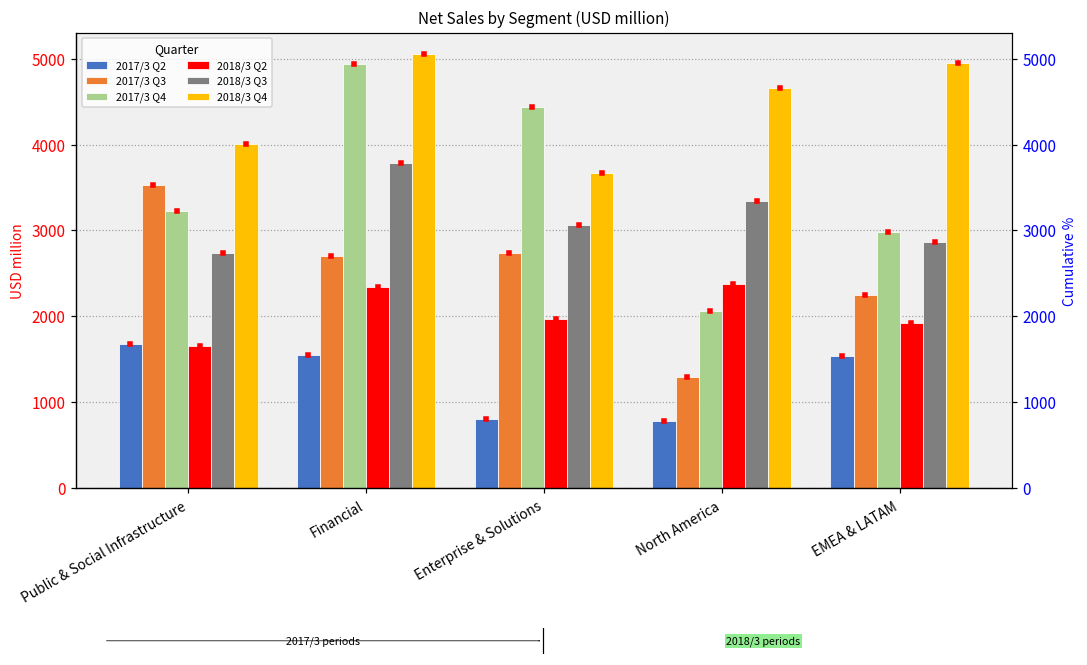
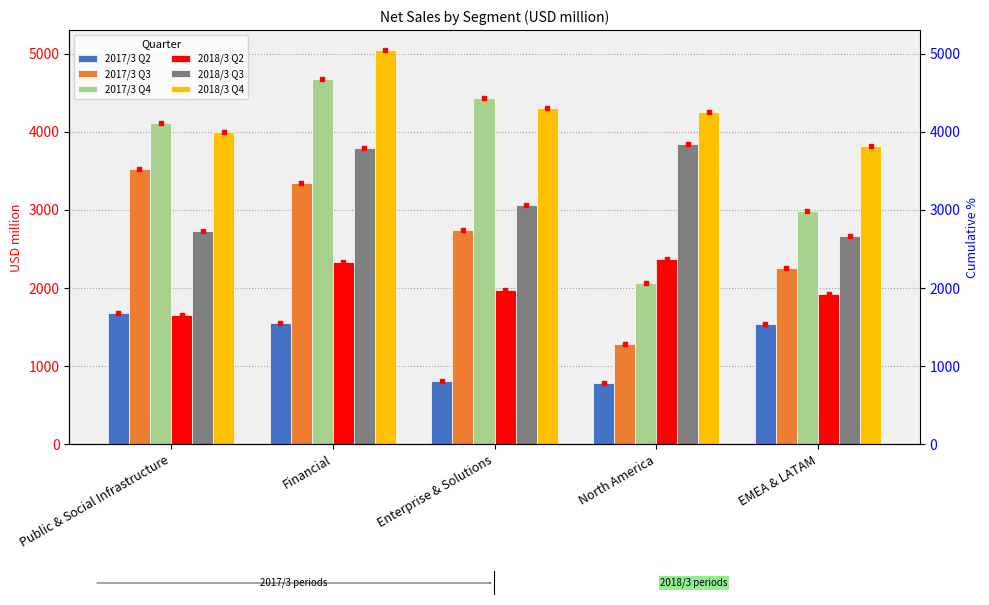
  {
    "2017/3 Q2": {
      "Public & Social Infrastructure": 1700,
      "Financial": 1500,
      "Enterprise & Solutions": 800,
      "North America": 800,
      "EMEA & LATAM": 1500
    },
    "2017/3 Q3": {
      "Public & Social Infrastructure": 3500,
-     "Financial": 2700,
+     "Financial": 3300,
      "Enterprise & Solutions": 2700,
      "North America": 1300,
      "EMEA & LATAM": 2300
    },
    "2017/3 Q4": {
-     "Public & Social Infrastructure": 3200,
-     "Financial": 4900,
+     "Public & Social Infrastructure": 4100,
+     "Financial": 4700,
      "Enterprise & Solutions": 4400,
      "North America": 2100,
      "EMEA & LATAM": 3000
    },
    "2018/3 Q3": {
      "Public & Social Infrastructure": 2700,
      "Financial": 3800,
      "Enterprise & Solutions": 3100,
-     "North America": 3300,
-     "EMEA & LATAM": 2900
+     "North America": 3800,
+     "EMEA & LATAM": 2700
    },
    "2018/3 Q4": {
      "Public & Social Infrastructure": 4000,
      "Financial": 5000,
-     "Enterprise & Solutions": 3700,
-     "North America": 4700,
-     "EMEA & LATAM": 4900
+     "Enterprise & Solutions": 4300,
+     "North America": 4300,
+     "EMEA & LATAM": 3800
    }
  }
